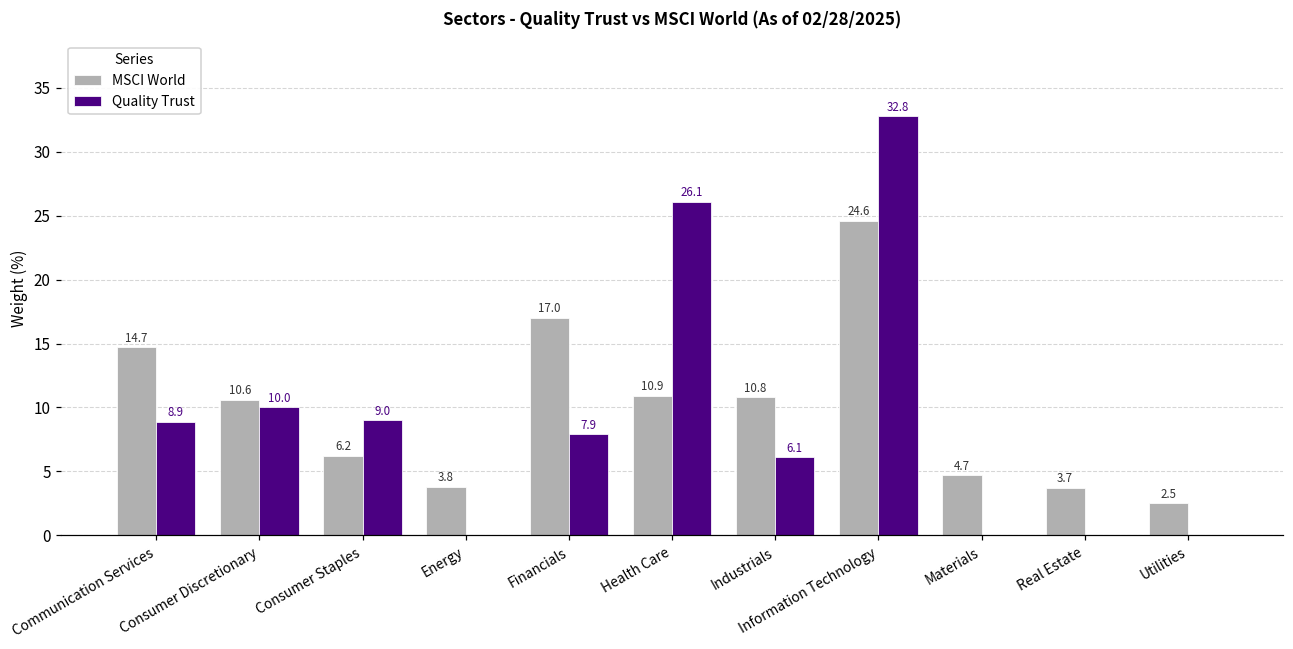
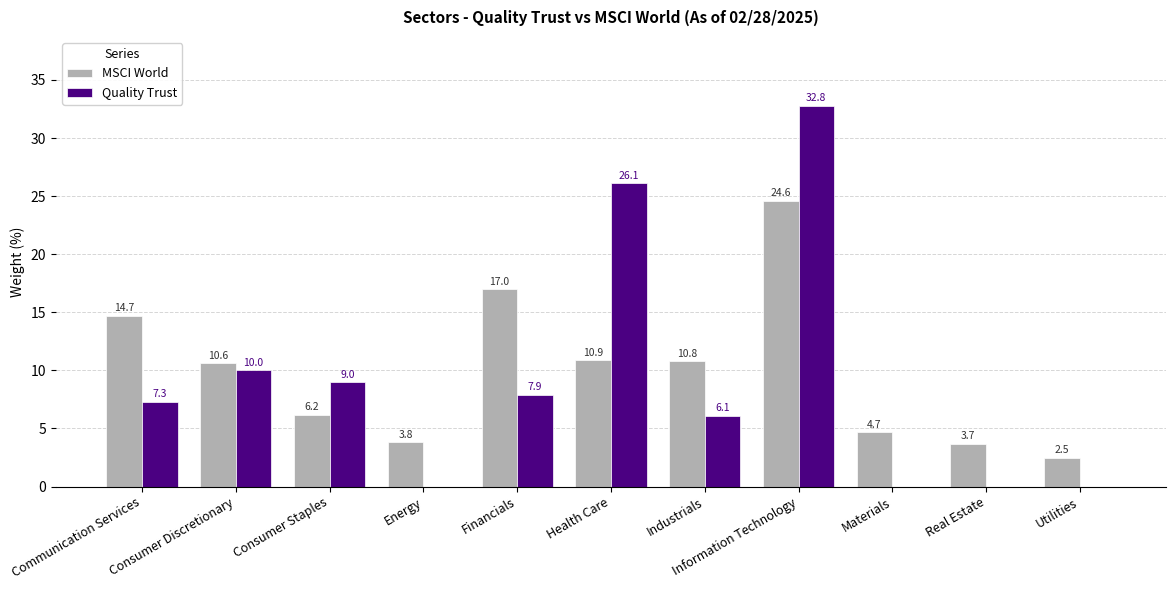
  {
    "MSCI World": {
      "Communication Services": 14.7,
      "Consumer Discretionary": 10.6,
      "Consumer Staples": 6.2,
      "Energy": 3.8,
      "Financials": 17.0,
      "Health Care": 10.9,
      "Industrials": 10.8,
      "Information Technology": 24.6,
      "Materials": 4.7,
      "Real Estate": 3.7,
      "Utilities": 2.5
    },
    "Quality Trust": {
-     "Communication Services": 8.9,
+     "Communication Services": 7.3,
      "Consumer Discretionary": 10.0,
      "Consumer Staples": 9.0,
      "Financials": 7.9,
      "Health Care": 26.1,
      "Industrials": 6.1,
      "Information Technology": 32.8
    }
  }
